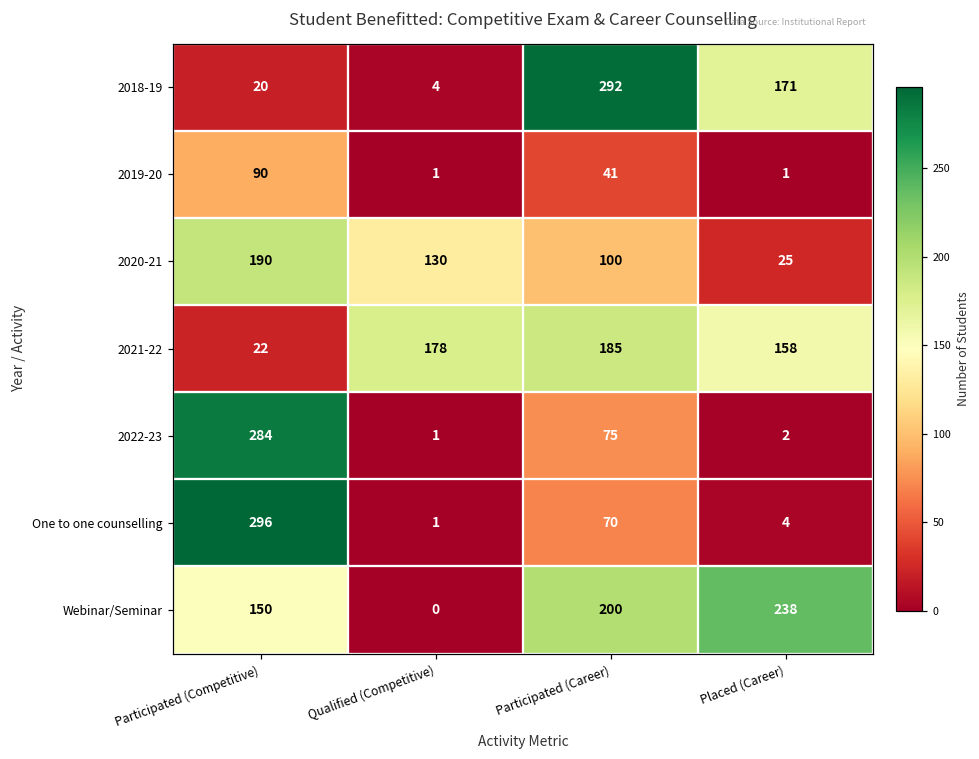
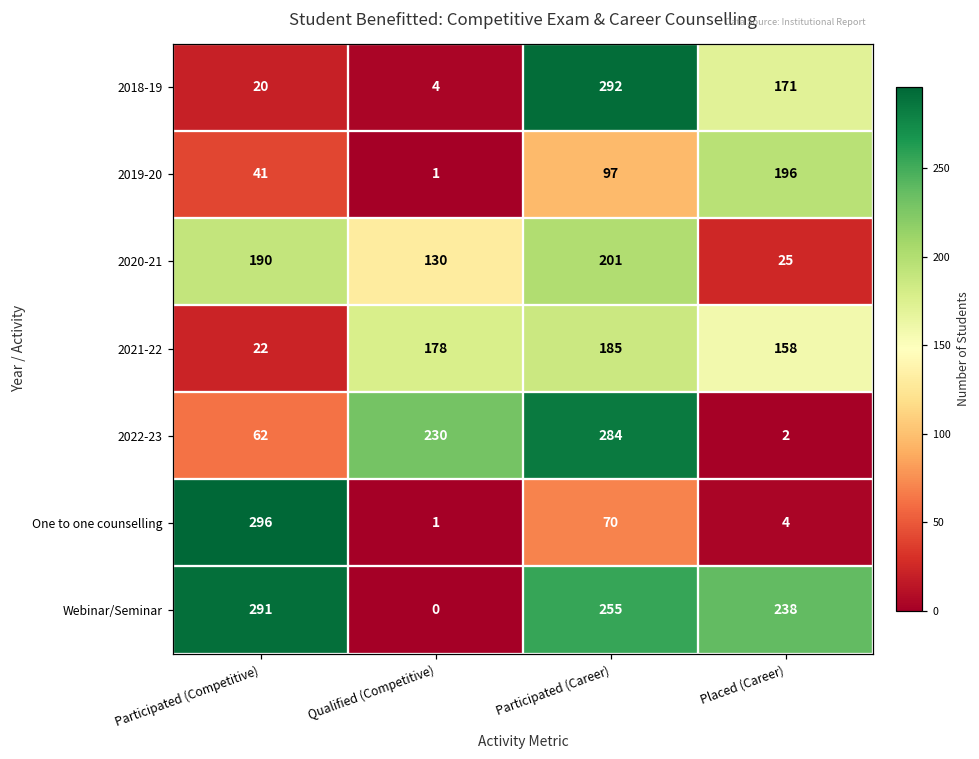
  {
    "2018-19": {
      "Participated (Competitive)": 20,
      "Qualified (Competitive)": 4,
      "Participated (Career)": 292,
      "Placed (Career)": 171
    },
    "2019-20": {
-     "Participated (Competitive)": 90,
+     "Participated (Competitive)": 41,
      "Qualified (Competitive)": 1,
-     "Participated (Career)": 41,
-     "Placed (Career)": 1
+     "Participated (Career)": 97,
+     "Placed (Career)": 196
    },
    "2020-21": {
      "Participated (Competitive)": 190,
      "Qualified (Competitive)": 130,
-     "Participated (Career)": 100,
+     "Participated (Career)": 201,
      "Placed (Career)": 25
    },
    "2021-22": {
      "Participated (Competitive)": 22,
      "Qualified (Competitive)": 178,
      "Participated (Career)": 185,
      "Placed (Career)": 158
    },
    "2022-23": {
-     "Participated (Competitive)": 284,
-     "Qualified (Competitive)": 1,
-     "Participated (Career)": 75,
+     "Participated (Competitive)": 62,
+     "Qualified (Competitive)": 230,
+     "Participated (Career)": 284,
      "Placed (Career)": 2
    },
    "One to one counselling": {
      "Participated (Competitive)": 296,
      "Qualified (Competitive)": 1,
      "Participated (Career)": 70,
      "Placed (Career)": 4
    },
    "Webinar/Seminar": {
-     "Participated (Competitive)": 150,
+     "Participated (Competitive)": 291,
      "Qualified (Competitive)": 0,
-     "Participated (Career)": 200,
+     "Participated (Career)": 255,
      "Placed (Career)": 238
    }
  }
